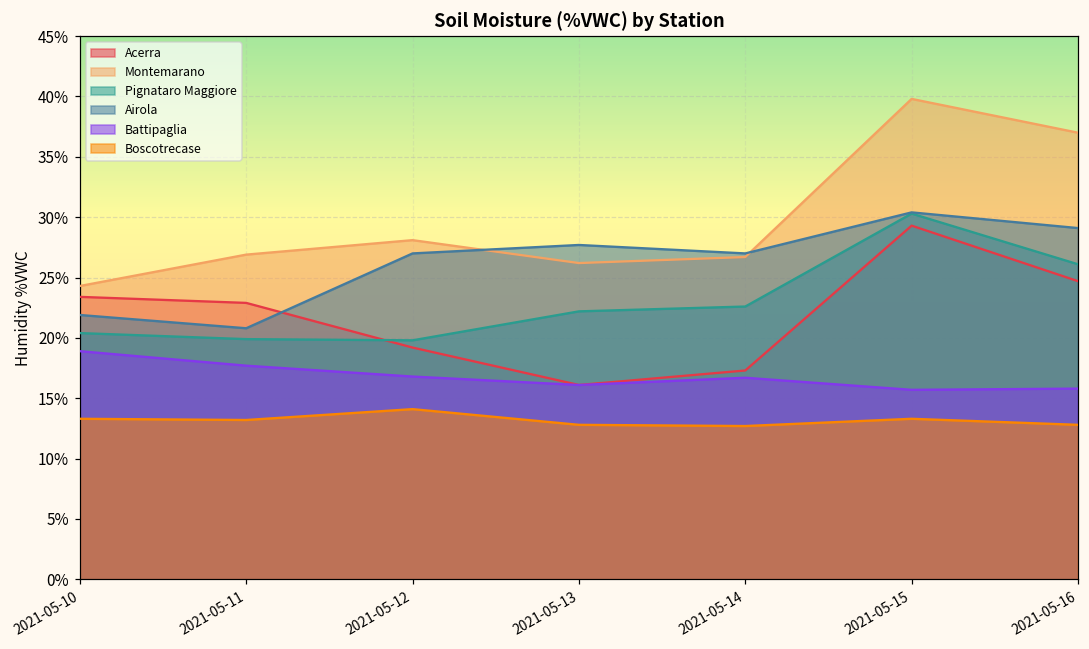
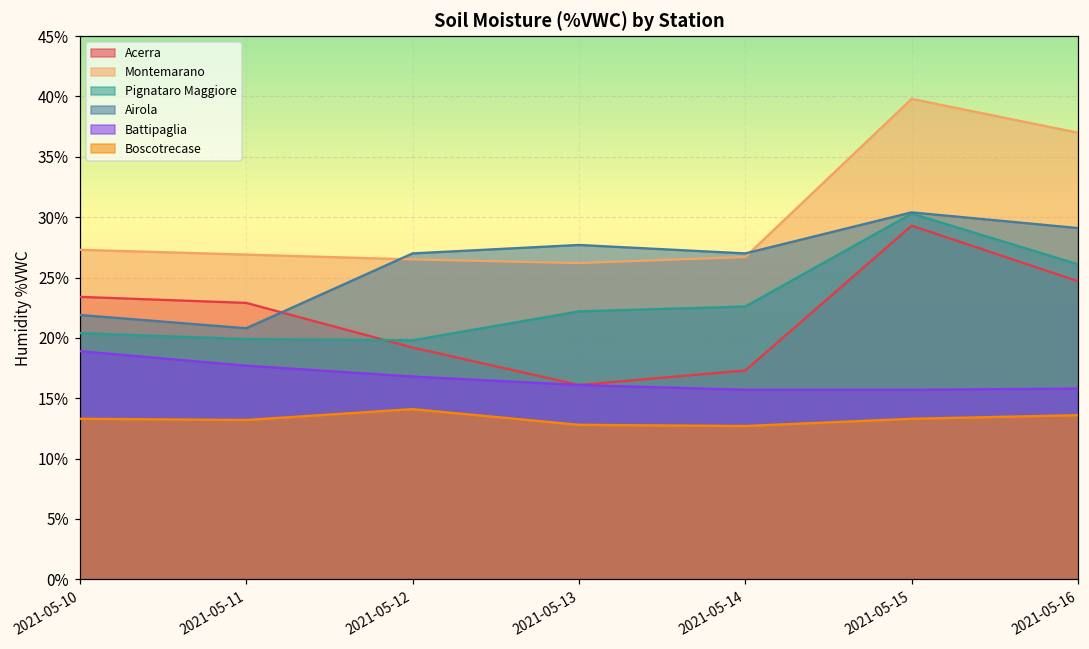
  {
    "Acerra": {
      "2021-05-10": "23.4%",
      "2021-05-11": "22.9%",
      "2021-05-12": "19.2%",
      "2021-05-14": "17.3%",
      "2021-05-15": "29.3%",
      "2021-05-16": "24.7%"
    },
    "Montemarano": {
-     "2021-05-10": "24.3%",
+     "2021-05-10": "27.3%",
      "2021-05-11": "26.9%",
-     "2021-05-12": "28.1%",
+     "2021-05-12": "26.5%",
      "2021-05-13": "26.2%",
      "2021-05-14": "26.7%",
      "2021-05-15": "39.8%",
      "2021-05-16": "37.0%"
    },
    "Battipaglia": {
      "2021-05-10": "18.9%",
      "2021-05-11": "17.7%",
      "2021-05-12": "16.8%",
-     "2021-05-14": "16.7%",
+     "2021-05-14": "15.7%",
      "2021-05-15": "15.7%",
      "2021-05-16": "15.8%"
    },
    "Boscotrecase": {
      "2021-05-10": "13.3%",
      "2021-05-11": "13.2%",
      "2021-05-12": "14.1%",
      "2021-05-13": "12.8%",
      "2021-05-14": "12.7%",
      "2021-05-15": "13.3%",
-     "2021-05-16": "12.8%"
+     "2021-05-16": "13.6%"
    }
  }
